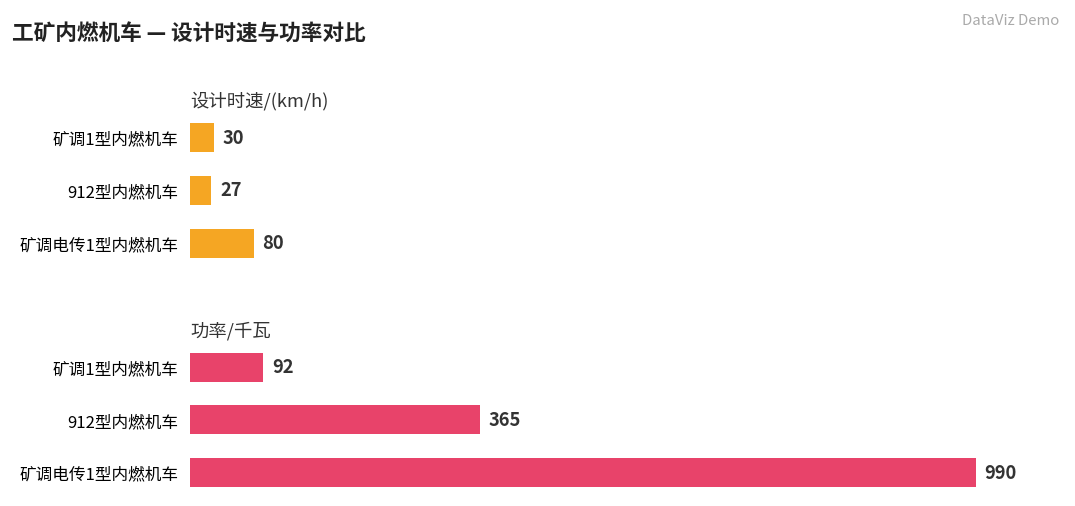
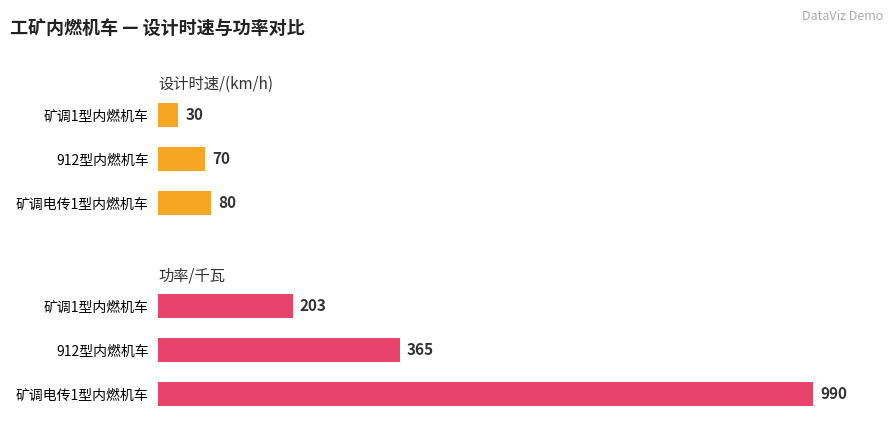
  {
    "设计时速/(km/h)": {
      "矿调1型内燃机车": 30,
-     "912型内燃机车": 27,
+     "912型内燃机车": 70,
      "矿调电传1型内燃机车": 80
    },
    "功率/千瓦": {
-     "矿调1型内燃机车": 92,
+     "矿调1型内燃机车": 203,
      "912型内燃机车": 365,
      "矿调电传1型内燃机车": 990
    }
  }
